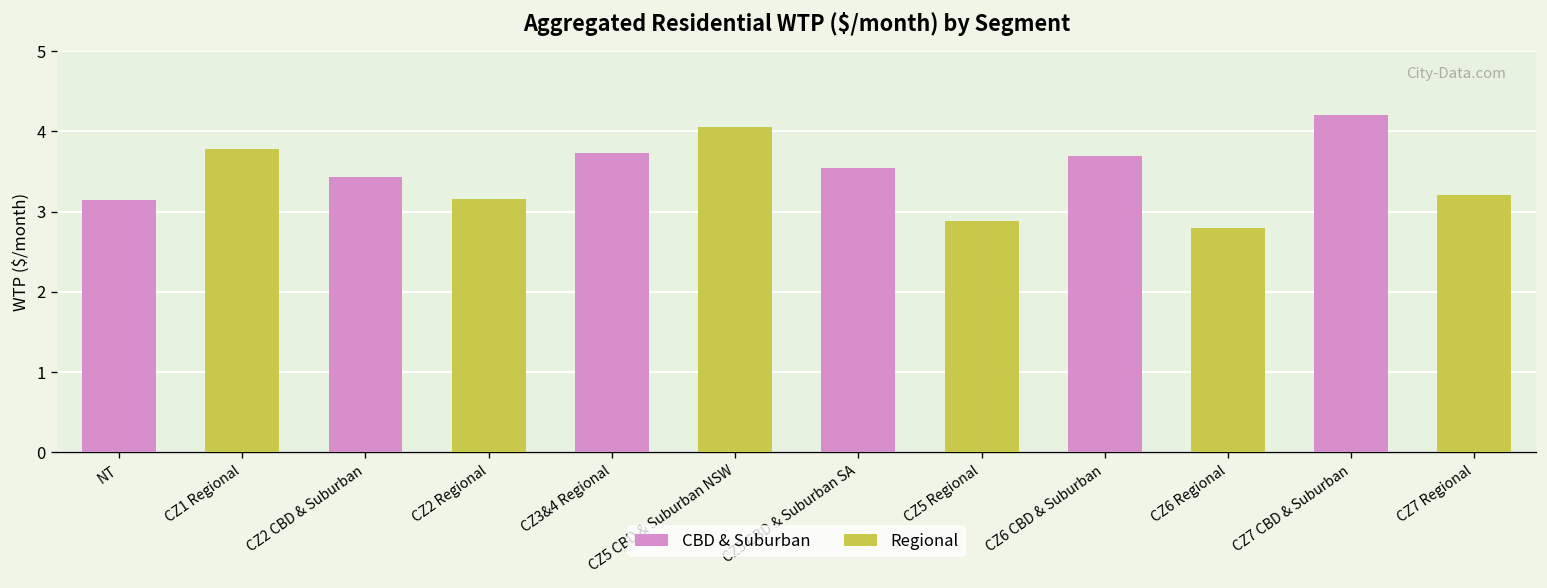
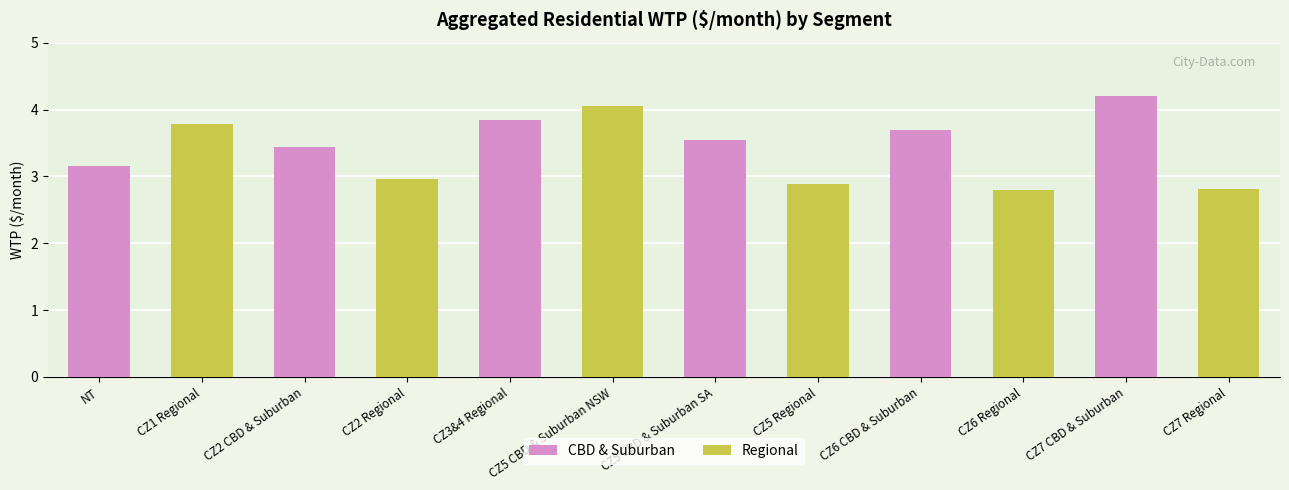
  {
    "NT": 3.2,
    "CZ1 Regional": 3.8,
    "CZ2 CBD & Suburban": 3.4,
-   "CZ2 Regional": 3.2,
-   "CZ3&4 Regional": 3.7,
+   "CZ2 Regional": 3.0,
+   "CZ3&4 Regional": 3.8,
    "CZ5 CBD & Suburban NSW": 4.1,
    "CZ5 CBD & Suburban SA": 3.5,
    "CZ5 Regional": 2.9,
    "CZ6 CBD & Suburban": 3.7,
    "CZ6 Regional": 2.8,
    "CZ7 CBD & Suburban": 4.2,
-   "CZ7 Regional": 3.2
+   "CZ7 Regional": 2.8
  }
